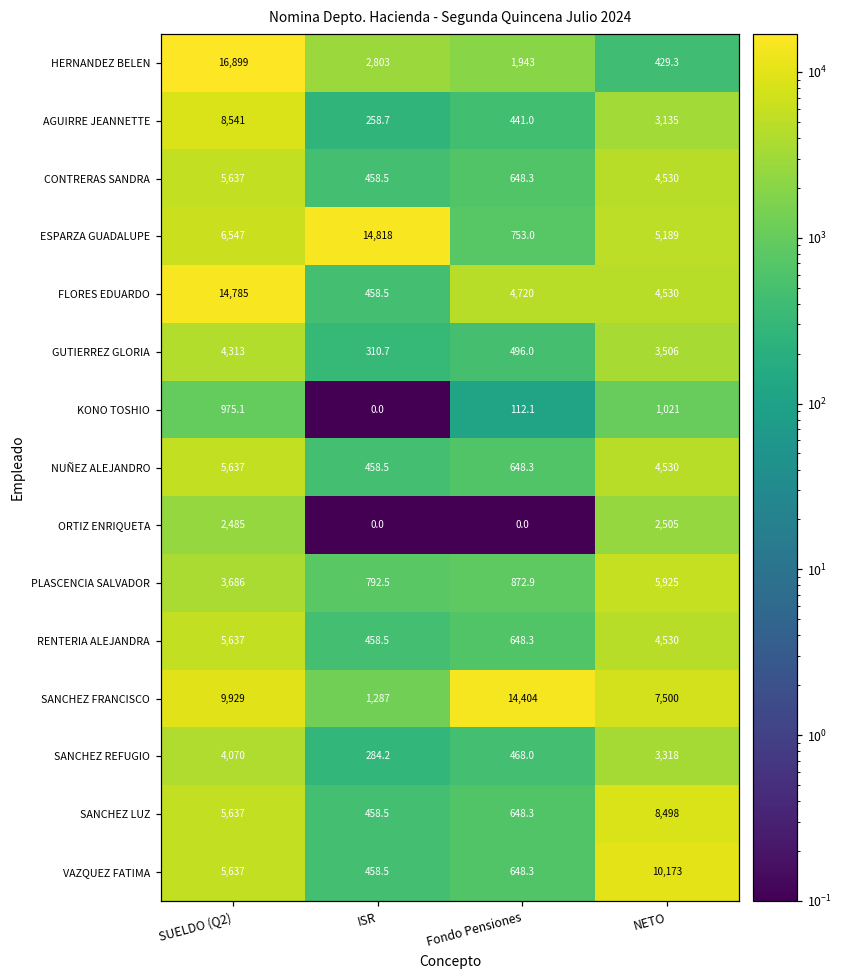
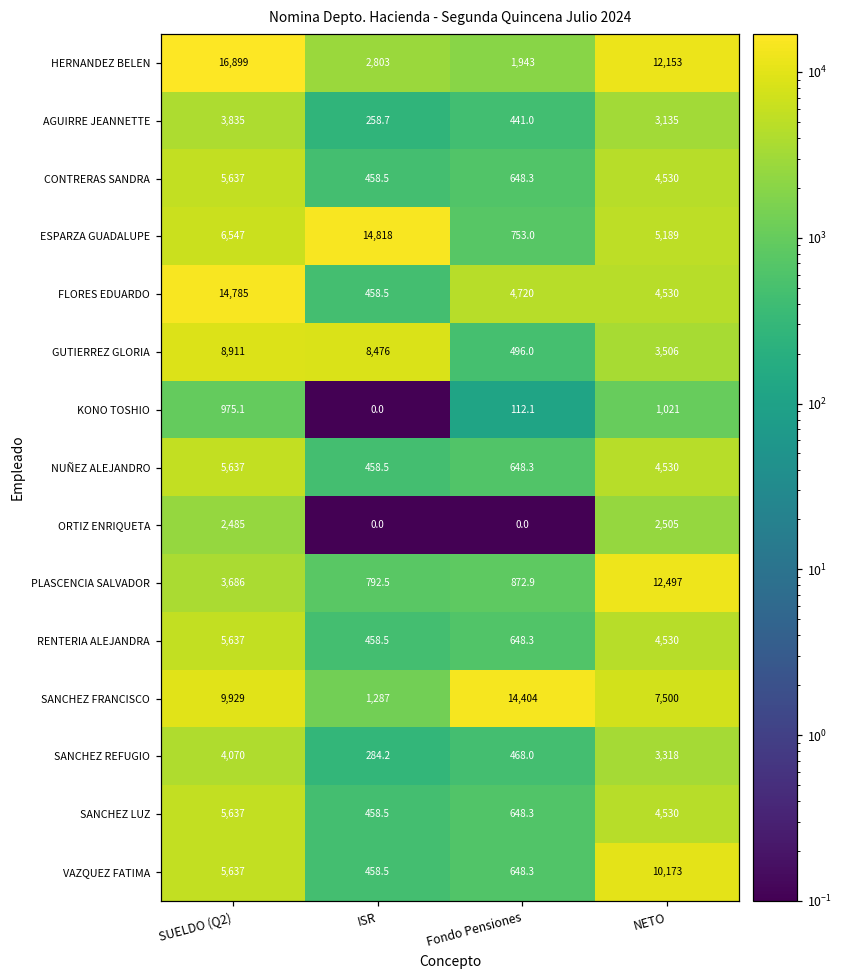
  {
    "HERNANDEZ BELEN": {
      "SUELDO (Q2)": "16,899",
      "ISR": "2,803",
      "Fondo Pensiones": "1,943",
-     "NETO": "429.3"
+     "NETO": "12,153"
    },
    "AGUIRRE JEANNETTE": {
-     "SUELDO (Q2)": "8,541",
+     "SUELDO (Q2)": "3,835",
      "ISR": "258.7",
      "Fondo Pensiones": "441.0",
      "NETO": "3,135"
    },
    "CONTRERAS SANDRA": {
      "SUELDO (Q2)": "5,637",
      "ISR": "458.5",
      "Fondo Pensiones": "648.3",
      "NETO": "4,530"
    },
    "ESPARZA GUADALUPE": {
      "SUELDO (Q2)": "6,547",
      "ISR": "14,818",
      "Fondo Pensiones": "753.0",
      "NETO": "5,189"
    },
    "FLORES EDUARDO": {
      "SUELDO (Q2)": "14,785",
      "ISR": "458.5",
      "Fondo Pensiones": "4,720",
      "NETO": "4,530"
    },
    "GUTIERREZ GLORIA": {
-     "SUELDO (Q2)": "4,313",
-     "ISR": "310.7",
+     "SUELDO (Q2)": "8,911",
+     "ISR": "8,476",
      "Fondo Pensiones": "496.0",
      "NETO": "3,506"
    },
    "KONO TOSHIO": {
      "SUELDO (Q2)": "975.1",
      "ISR": "0.0",
      "Fondo Pensiones": "112.1",
      "NETO": "1,021"
    },
    "NUÑEZ ALEJANDRO": {
      "SUELDO (Q2)": "5,637",
      "ISR": "458.5",
      "Fondo Pensiones": "648.3",
      "NETO": "4,530"
    },
    "ORTIZ ENRIQUETA": {
      "SUELDO (Q2)": "2,485",
      "ISR": "0.0",
      "Fondo Pensiones": "0.0",
      "NETO": "2,505"
    },
    "PLASCENCIA SALVADOR": {
      "SUELDO (Q2)": "3,686",
      "ISR": "792.5",
      "Fondo Pensiones": "872.9",
-     "NETO": "5,925"
+     "NETO": "12,497"
    },
    "RENTERIA ALEJANDRA": {
      "SUELDO (Q2)": "5,637",
      "ISR": "458.5",
      "Fondo Pensiones": "648.3",
      "NETO": "4,530"
    },
    "SANCHEZ FRANCISCO": {
      "SUELDO (Q2)": "9,929",
      "ISR": "1,287",
      "Fondo Pensiones": "14,404",
      "NETO": "7,500"
    },
    "SANCHEZ REFUGIO": {
      "SUELDO (Q2)": "4,070",
      "ISR": "284.2",
      "Fondo Pensiones": "468.0",
      "NETO": "3,318"
    },
    "SANCHEZ LUZ": {
      "SUELDO (Q2)": "5,637",
      "ISR": "458.5",
      "Fondo Pensiones": "648.3",
-     "NETO": "8,498"
+     "NETO": "4,530"
    },
    "VAZQUEZ FATIMA": {
      "SUELDO (Q2)": "5,637",
      "ISR": "458.5",
      "Fondo Pensiones": "648.3",
      "NETO": "10,173"
    }
  }
